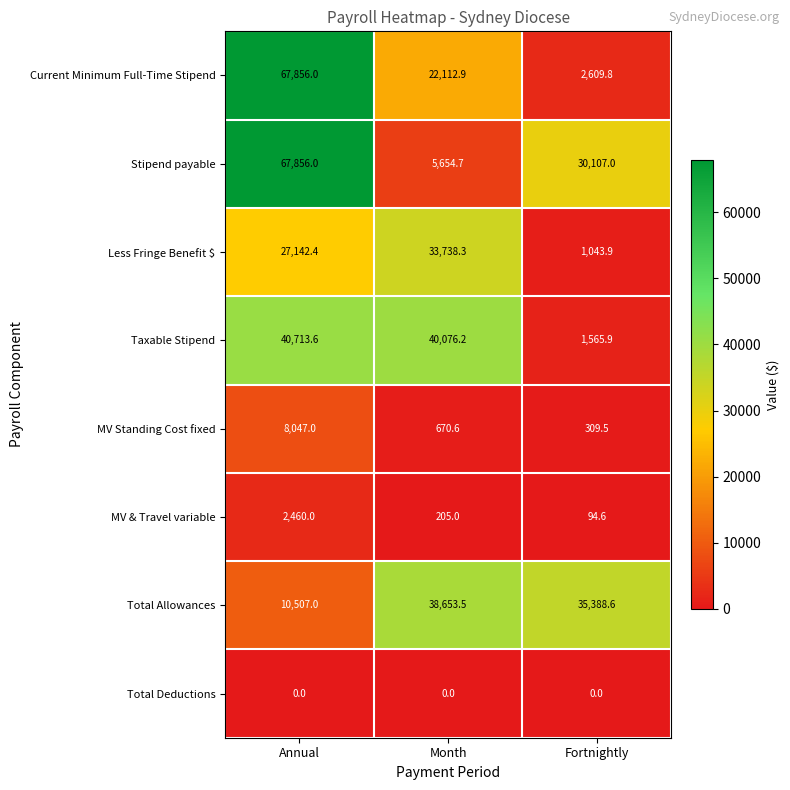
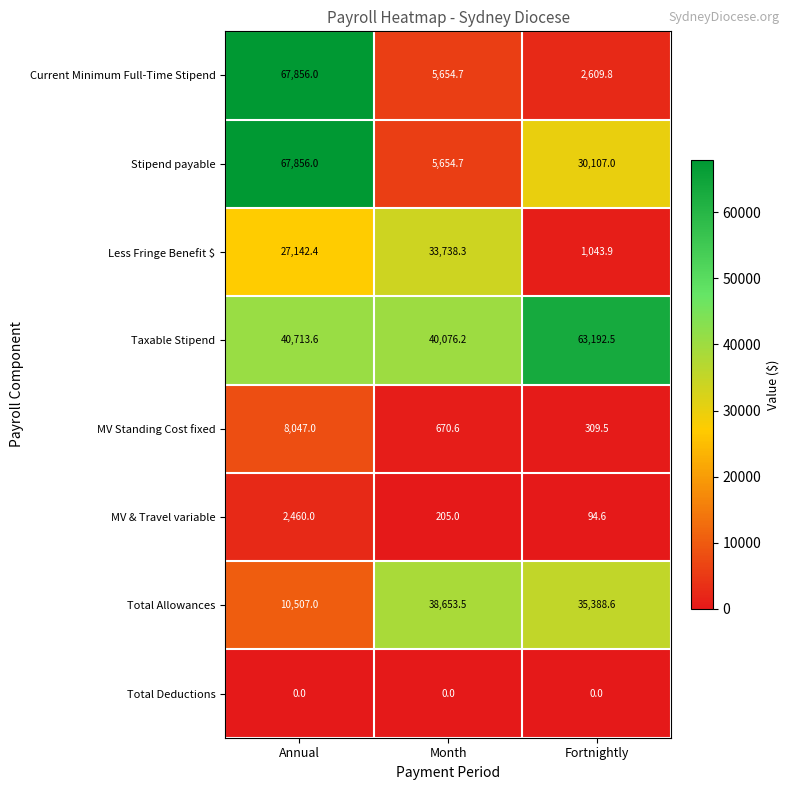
  {
    "Current Minimum Full-Time Stipend": {
      "Annual": "67,856.0",
-     "Month": "22,112.9",
+     "Month": "5,654.7",
      "Fortnightly": "2,609.8"
    },
    "Stipend payable": {
      "Annual": "67,856.0",
      "Month": "5,654.7",
      "Fortnightly": "30,107.0"
    },
    "Less Fringe Benefit $": {
      "Annual": "27,142.4",
      "Month": "33,738.3",
      "Fortnightly": "1,043.9"
    },
    "Taxable Stipend": {
      "Annual": "40,713.6",
      "Month": "40,076.2",
-     "Fortnightly": "1,565.9"
+     "Fortnightly": "63,192.5"
    },
    "MV Standing Cost fixed": {
      "Annual": "8,047.0",
      "Month": "670.6",
      "Fortnightly": "309.5"
    },
    "MV & Travel variable": {
      "Annual": "2,460.0",
      "Month": "205.0",
      "Fortnightly": "94.6"
    },
    "Total Allowances": {
      "Annual": "10,507.0",
      "Month": "38,653.5",
      "Fortnightly": "35,388.6"
    },
    "Total Deductions": {
      "Annual": "0.0",
      "Month": "0.0",
      "Fortnightly": "0.0"
    }
  }
